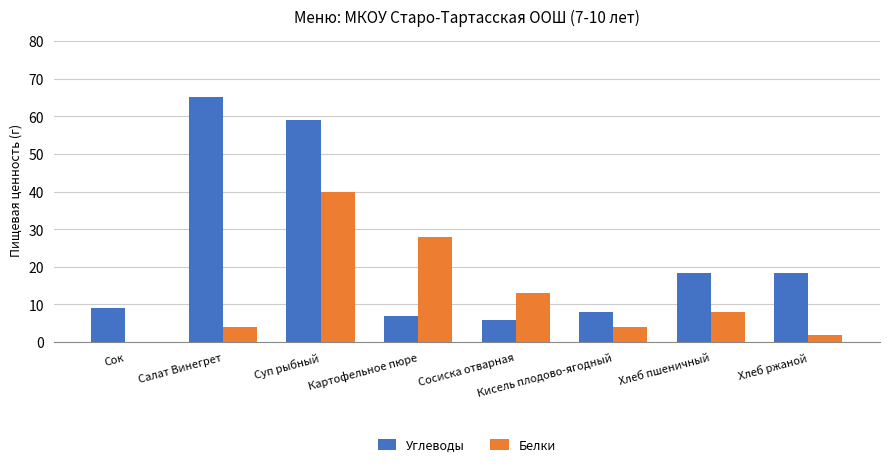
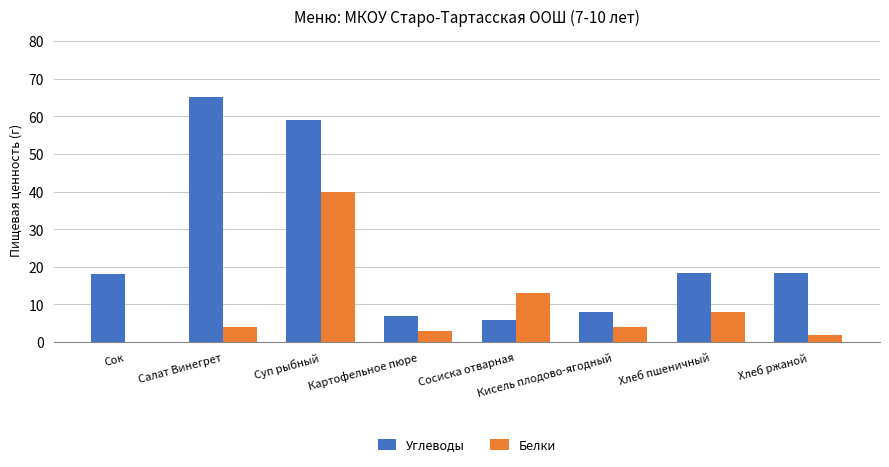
  {
    "Углеводы": {
-     "Сок": 9,
+     "Сок": 18,
      "Салат Винегрет": 65,
      "Суп рыбный": 59,
      "Картофельное пюре": 7,
      "Сосиска отварная": 6,
      "Кисель плодово-ягодный": 8,
      "Хлеб пшеничный": 18,
      "Хлеб ржаной": 18
    },
    "Белки": {
      "Сок": 0,
      "Салат Винегрет": 4,
      "Суп рыбный": 40,
-     "Картофельное пюре": 28,
+     "Картофельное пюре": 3,
      "Сосиска отварная": 13,
      "Кисель плодово-ягодный": 4,
      "Хлеб пшеничный": 8,
      "Хлеб ржаной": 2
    }
  }
